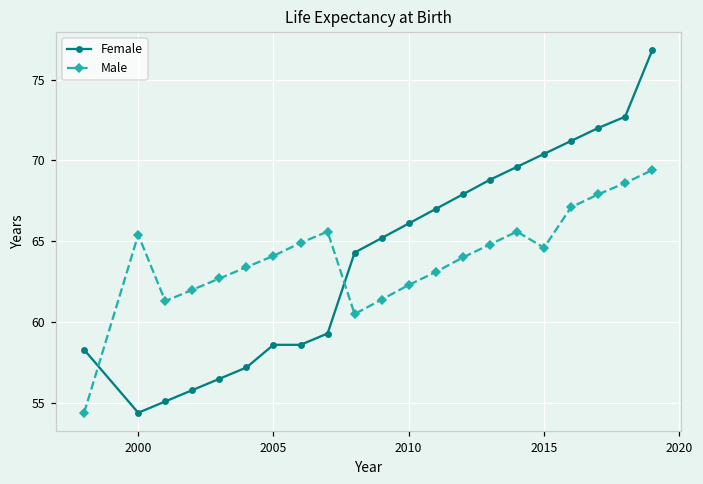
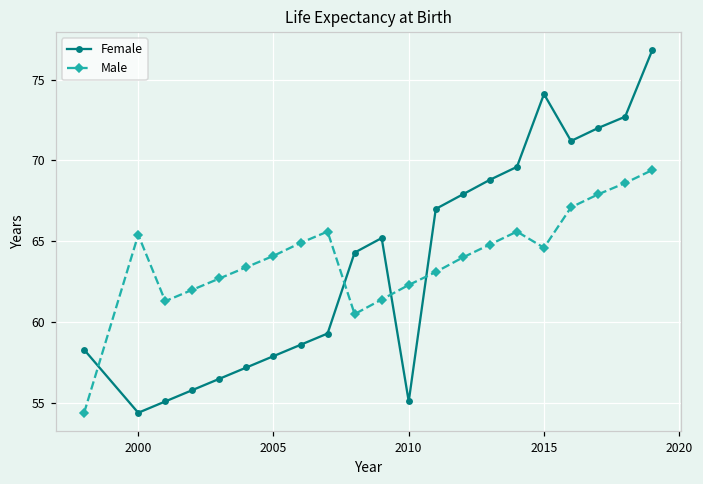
  {
    "Female": {
      "2000": 54.4,
-     "2005": 58.6,
-     "2010": 66.1,
-     "2015": 70.4
+     "2005": 57.9,
+     "2010": 55.1,
+     "2015": 74.1
    },
    "Male": {
      "2000": 65.4,
      "2005": 64.1,
      "2010": 62.3,
      "2015": 64.6
    }
  }
